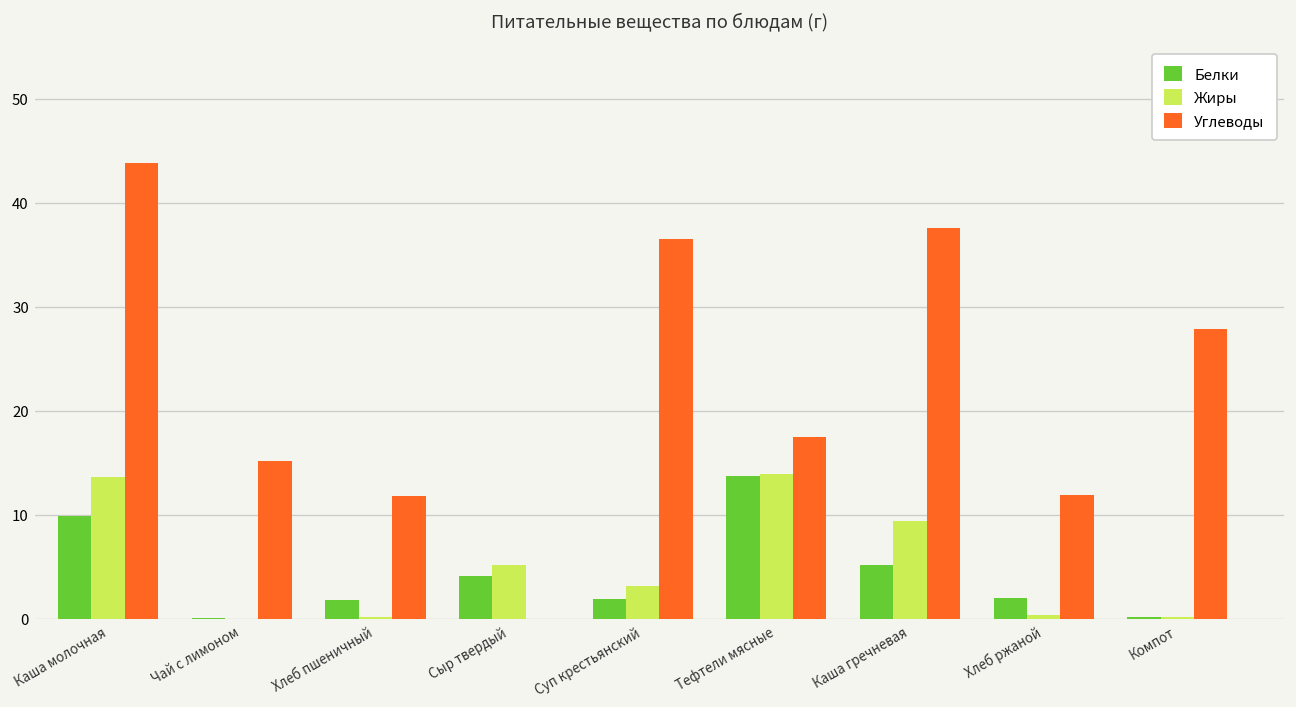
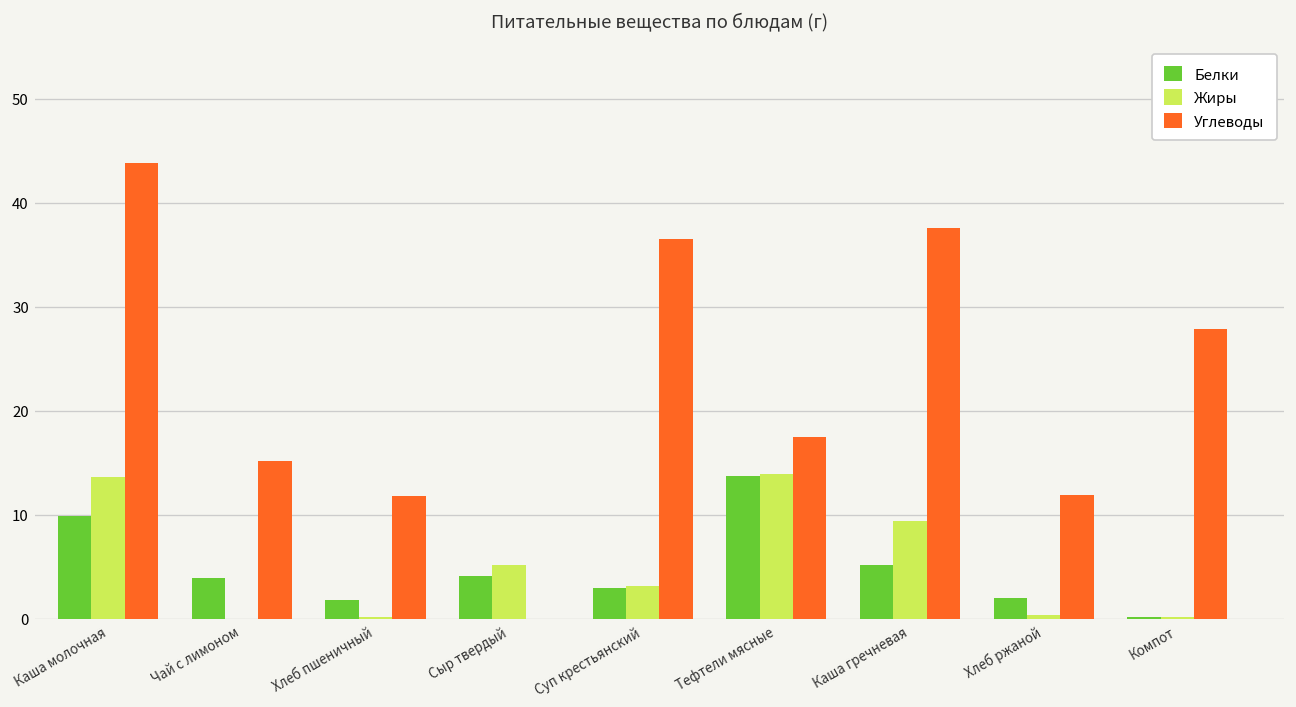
  {
    "Белки": {
      "Каша молочная": 10,
-     "Чай с лимоном": 0,
+     "Чай с лимоном": 4,
      "Хлеб пшеничный": 2,
      "Сыр твердый": 4,
-     "Суп крестьянский": 2,
+     "Суп крестьянский": 3,
      "Тефтели мясные": 14,
      "Каша гречневая": 5,
      "Хлеб ржаной": 2
    },
    "Жиры": {
      "Каша молочная": 14,
      "Сыр твердый": 5,
      "Суп крестьянский": 3,
      "Тефтели мясные": 14,
      "Каша гречневая": 9,
      "Хлеб ржаной": 0
    },
    "Углеводы": {
      "Каша молочная": 44,
      "Чай с лимоном": 15,
      "Хлеб пшеничный": 12,
      "Сыр твердый": 0,
      "Суп крестьянский": 37,
      "Тефтели мясные": 18,
      "Каша гречневая": 38,
      "Хлеб ржаной": 12,
      "Компот": 28
    }
  }
